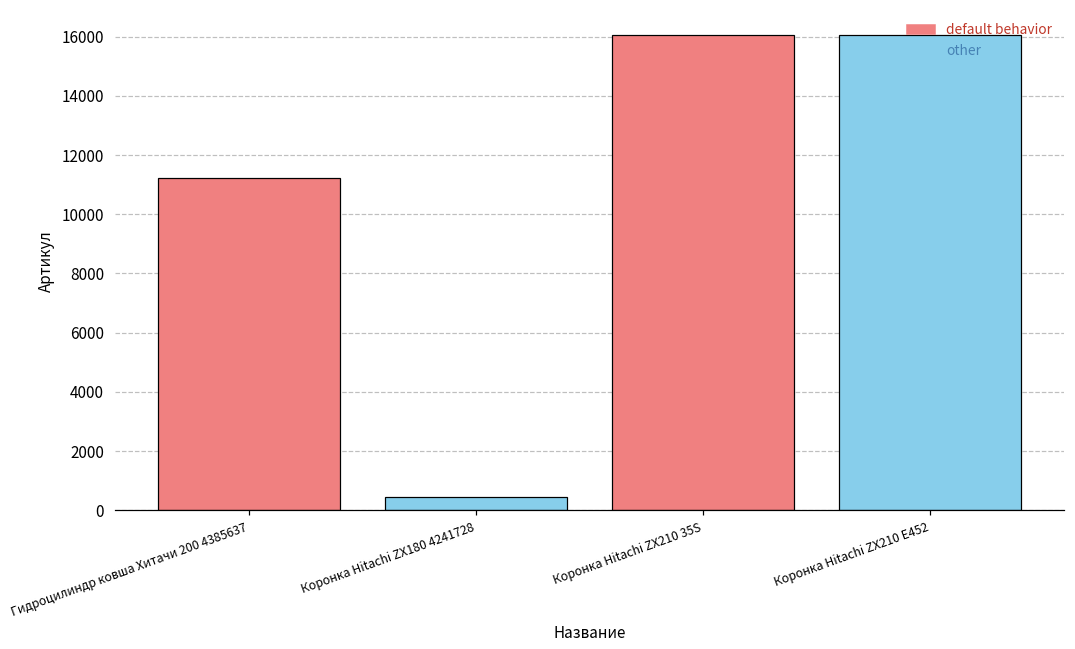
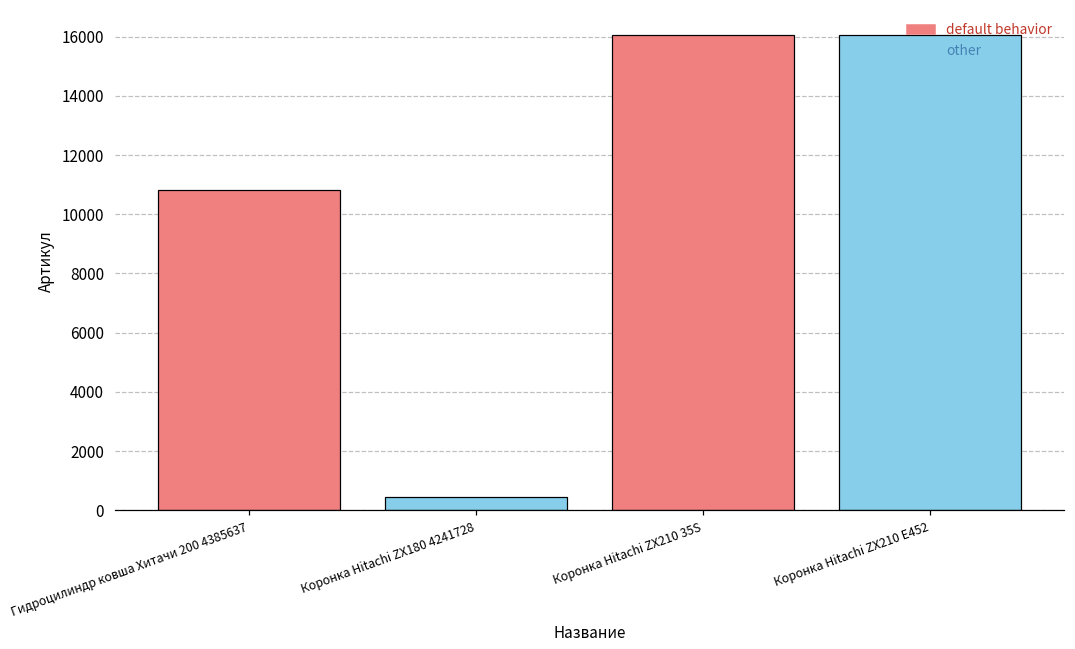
  {
-   "Гидроцилиндр ковша Хитачи 200 4385637": 11200,
+   "Гидроцилиндр ковша Хитачи 200 4385637": 10800,
    "Коронка Hitachi ZX180 4241728": 400,
    "Коронка Hitachi ZX210 35S": 16100,
    "Коронка Hitachi ZX210 E452": 16100
  }
